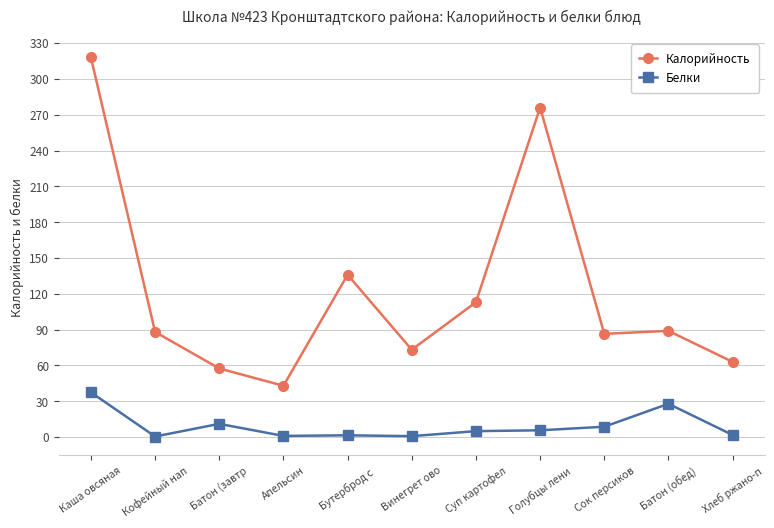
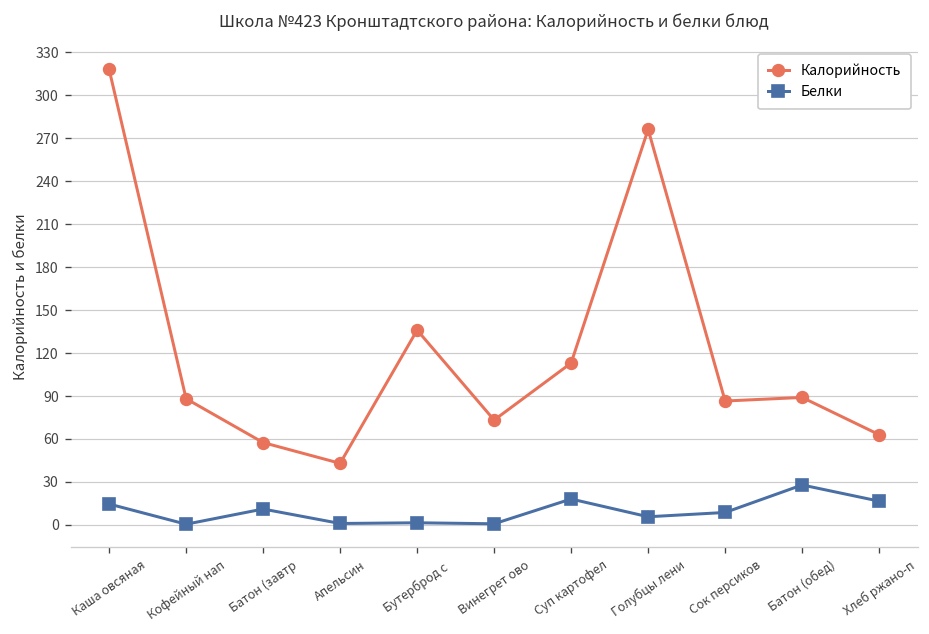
  {
    "Калорийность": {
      "Каша овсяная": 318,
      "Кофейный нап": 88,
      "Батон (завтр": 58,
      "Апельсин": 43,
      "Бутерброд с": 136,
      "Винегрет ово": 73,
      "Суп картофел": 113,
      "Голубцы лени": 276,
      "Сок персиков": 87,
      "Батон (обед)": 89,
      "Хлеб ржано-п": 63
    },
    "Белки": {
-     "Каша овсяная": 38,
+     "Каша овсяная": 15,
      "Кофейный нап": 1,
      "Батон (завтр": 11,
      "Апельсин": 1,
      "Бутерброд с": 2,
      "Винегрет ово": 1,
-     "Суп картофел": 5,
+     "Суп картофел": 18,
      "Голубцы лени": 6,
      "Сок персиков": 9,
      "Батон (обед)": 28,
-     "Хлеб ржано-п": 2
+     "Хлеб ржано-п": 17
    }
  }
